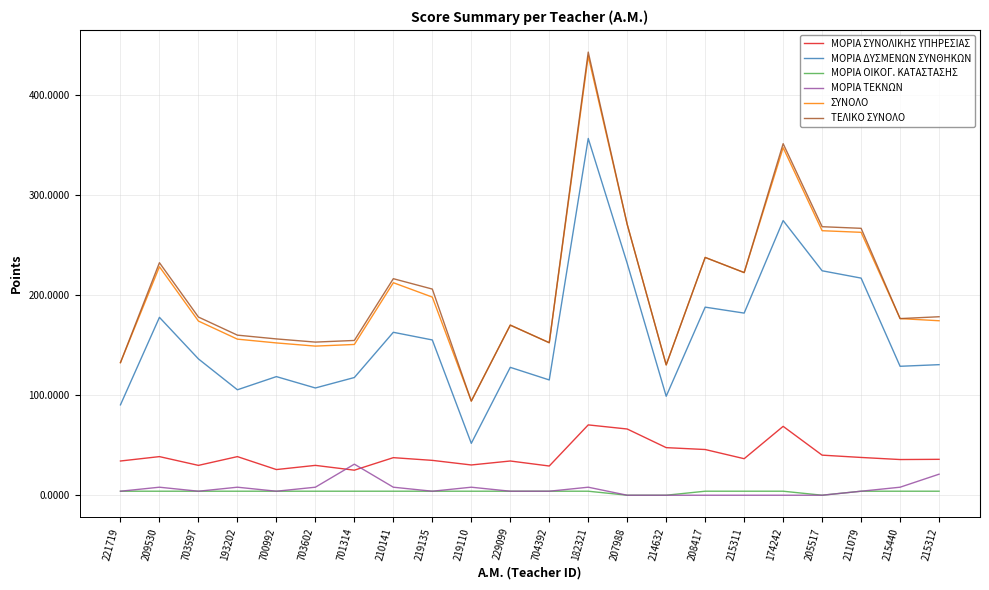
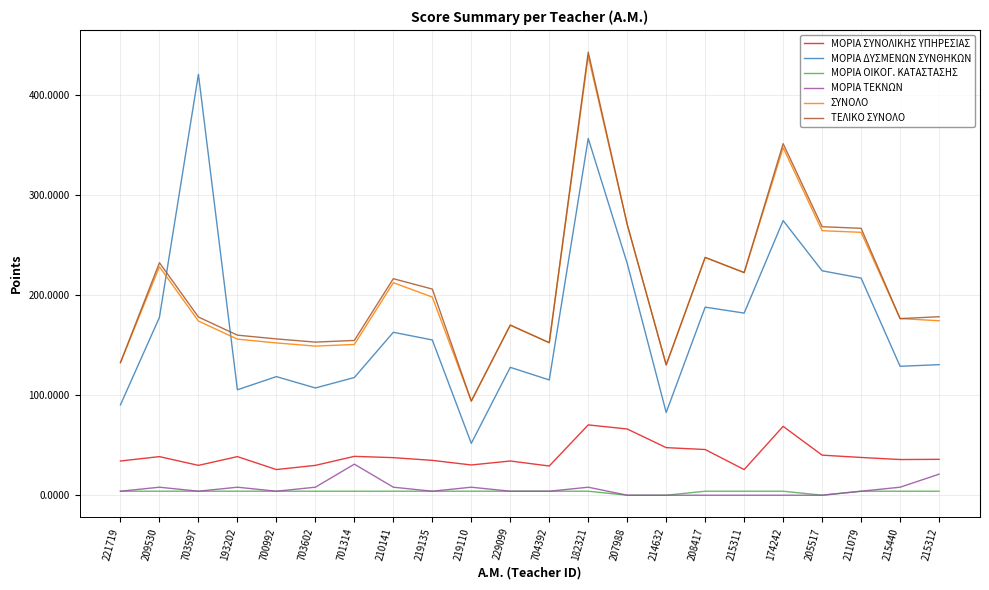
  {
    "ΜΟΡΙΑ ΣΥΝΟΛΙΚΗΣ ΥΠΗΡΕΣΙΑΣ": {
      "221719": 34,
      "209530": 39,
      "703597": 30,
      "193202": 39,
      "700992": 26,
      "703602": 30,
-     "701314": 25,
+     "701314": 39,
      "210141": 38,
      "219135": 35,
      "219110": 30,
      "229099": 34,
      "704392": 29,
      "182321": 70,
      "207988": 66,
      "214632": 48,
      "208417": 46,
-     "215311": 36,
+     "215311": 26,
      "174242": 69,
      "205517": 40,
      "211079": 38,
      "215440": 36,
      "215312": 36
    },
    "ΜΟΡΙΑ ΔΥΣΜΕΝΩΝ ΣΥΝΘΗΚΩΝ": {
      "221719": 90,
      "209530": 178,
-     "703597": 136,
+     "703597": 420,
      "193202": 105,
      "700992": 118,
      "703602": 107,
      "701314": 117,
      "210141": 163,
      "219135": 155,
      "219110": 52,
      "229099": 128,
      "704392": 115,
      "182321": 356,
      "207988": 231,
-     "214632": 99,
+     "214632": 83,
      "208417": 188,
      "215311": 182,
      "174242": 274,
      "205517": 224,
      "211079": 217,
      "215440": 129,
      "215312": 130
    },
    "ΜΟΡΙΑ ΟΙΚΟΓ. ΚΑΤΑΣΤΑΣΗΣ": {
      "209530": 4,
      "193202": 4,
      "703602": 4,
      "701314": 4,
      "210141": 4,
      "219110": 4,
      "182321": 4,
      "208417": 4,
      "215311": 4,
      "174242": 4,
      "215440": 4,
      "215312": 4
    },
    "ΜΟΡΙΑ ΤΕΚΝΩΝ": {
      "209530": 8,
      "193202": 8,
      "703602": 8,
      "701314": 31,
      "210141": 8,
      "219110": 8,
      "182321": 8,
      "208417": 0,
      "215311": 0,
      "174242": 0,
      "215440": 8,
      "215312": 21
    },
    "ΣΥΝΟΛΟ": {
      "209530": 228,
      "703597": 174,
      "193202": 156,
      "700992": 152,
      "703602": 149,
      "701314": 150,
      "210141": 212,
      "219135": 198,
      "182321": 438,
      "174242": 347,
      "205517": 264,
      "211079": 262,
      "215312": 174
    },
    "ΤΕΛΙΚΟ ΣΥΝΟΛΟ": {
      "209530": 232,
      "703597": 178,
      "193202": 160,
      "700992": 156,
      "703602": 153,
      "701314": 154,
      "210141": 216,
      "219135": 206,
      "182321": 442,
      "174242": 351,
      "205517": 268,
      "211079": 266,
      "215312": 178
    }
  }
